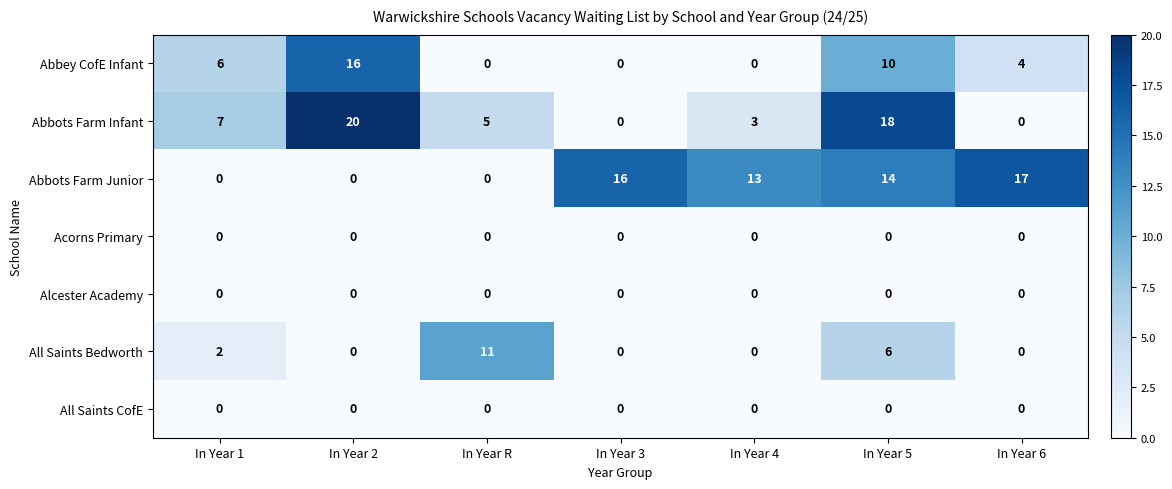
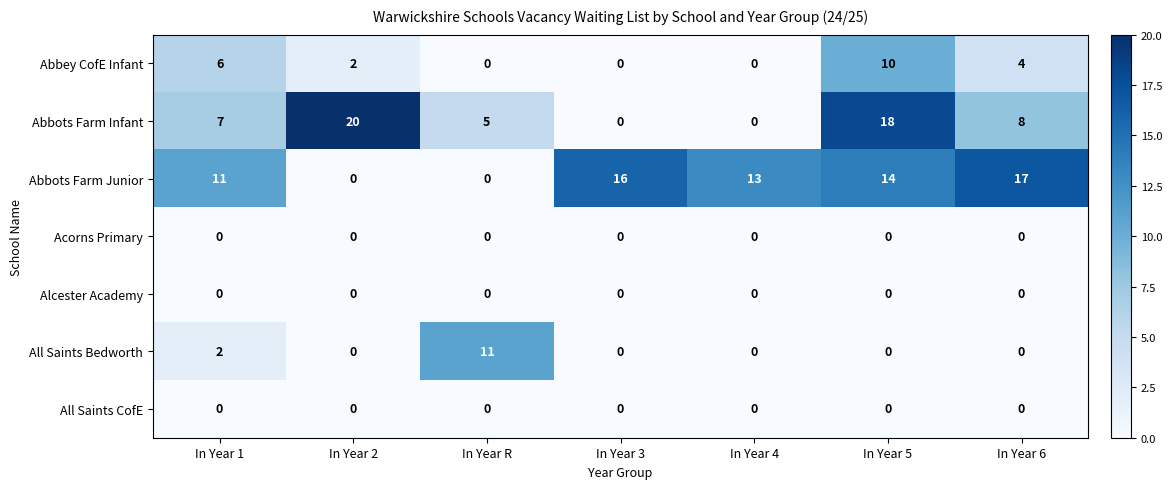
  {
    "Abbey CofE Infant": {
      "In Year 1": 6,
-     "In Year 2": 16,
+     "In Year 2": 2,
      "In Year R": 0,
      "In Year 3": 0,
      "In Year 4": 0,
      "In Year 5": 10,
      "In Year 6": 4
    },
    "Abbots Farm Infant": {
      "In Year 1": 7,
      "In Year 2": 20,
      "In Year R": 5,
      "In Year 3": 0,
-     "In Year 4": 3,
+     "In Year 4": 0,
      "In Year 5": 18,
-     "In Year 6": 0
+     "In Year 6": 8
    },
    "Abbots Farm Junior": {
-     "In Year 1": 0,
+     "In Year 1": 11,
      "In Year 2": 0,
      "In Year R": 0,
      "In Year 3": 16,
      "In Year 4": 13,
      "In Year 5": 14,
      "In Year 6": 17
    },
    "Acorns Primary": {
      "In Year 1": 0,
      "In Year 2": 0,
      "In Year R": 0,
      "In Year 3": 0,
      "In Year 4": 0,
      "In Year 5": 0,
      "In Year 6": 0
    },
    "Alcester Academy": {
      "In Year 1": 0,
      "In Year 2": 0,
      "In Year R": 0,
      "In Year 3": 0,
      "In Year 4": 0,
      "In Year 5": 0,
      "In Year 6": 0
    },
    "All Saints Bedworth": {
      "In Year 1": 2,
      "In Year 2": 0,
      "In Year R": 11,
      "In Year 3": 0,
      "In Year 4": 0,
-     "In Year 5": 6,
+     "In Year 5": 0,
      "In Year 6": 0
    },
    "All Saints CofE": {
      "In Year 1": 0,
      "In Year 2": 0,
      "In Year R": 0,
      "In Year 3": 0,
      "In Year 4": 0,
      "In Year 5": 0,
      "In Year 6": 0
    }
  }
